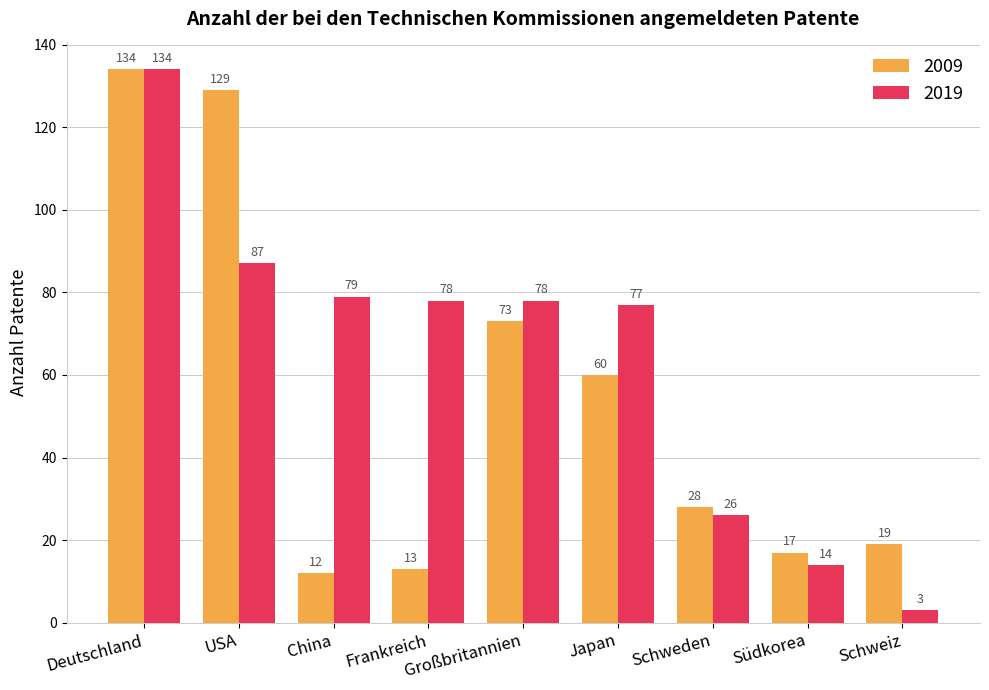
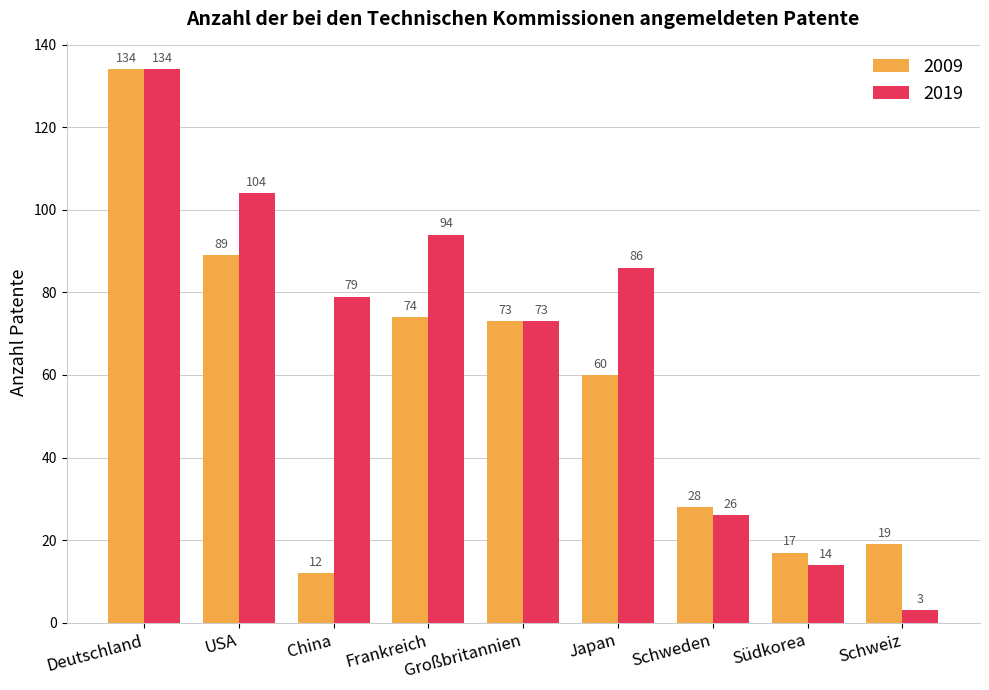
  {
    "2009": {
      "Deutschland": 134,
-     "USA": 129,
+     "USA": 89,
      "China": 12,
-     "Frankreich": 13,
+     "Frankreich": 74,
      "Großbritannien": 73,
      "Japan": 60,
      "Schweden": 28,
      "Südkorea": 17,
      "Schweiz": 19
    },
    "2019": {
      "Deutschland": 134,
-     "USA": 87,
+     "USA": 104,
      "China": 79,
-     "Frankreich": 78,
-     "Großbritannien": 78,
-     "Japan": 77,
+     "Frankreich": 94,
+     "Großbritannien": 73,
+     "Japan": 86,
      "Schweden": 26,
      "Südkorea": 14,
      "Schweiz": 3
    }
  }
